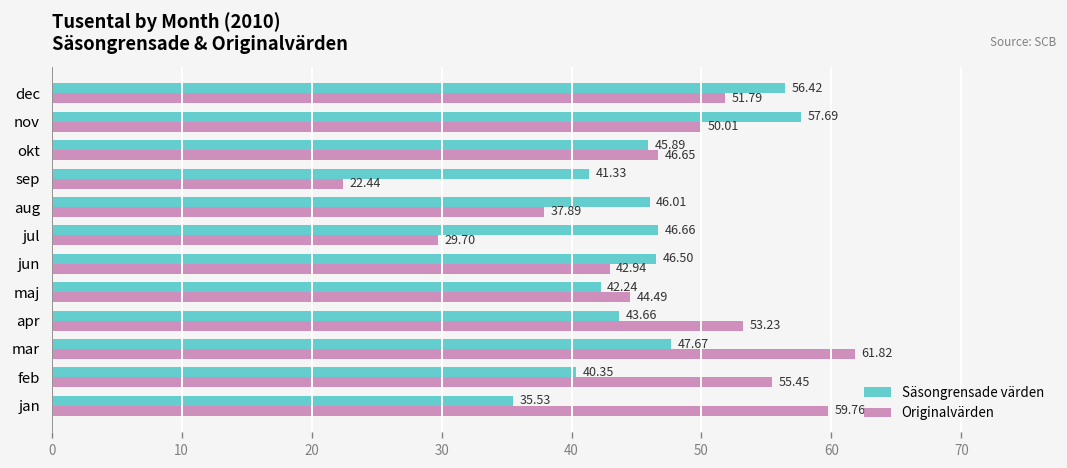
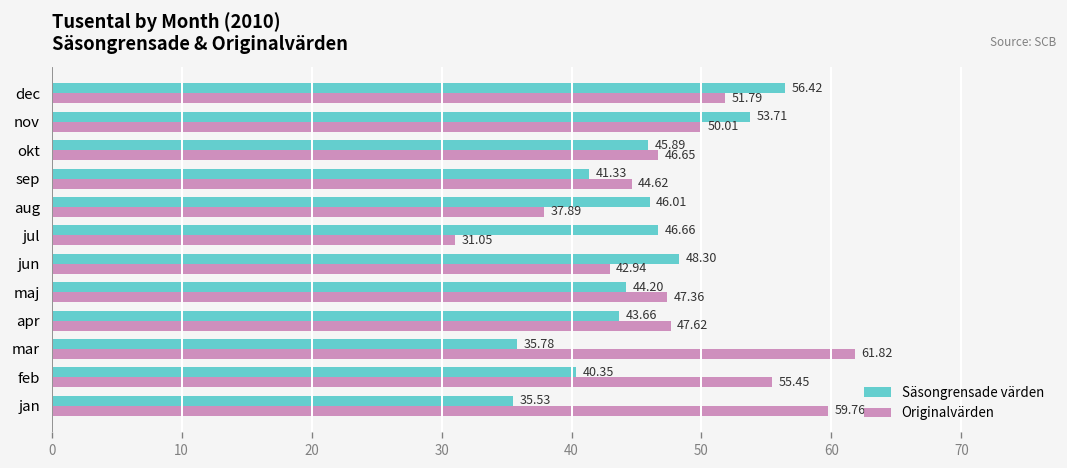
  {
    "Säsongrensade värden": {
      "dec": 56.42,
-     "nov": 57.69,
+     "nov": 53.71,
      "okt": 45.89,
      "sep": 41.33,
      "aug": 46.01,
      "jul": 46.66,
-     "jun": 46.50,
-     "maj": 42.24,
+     "jun": 48.30,
+     "maj": 44.20,
      "apr": 43.66,
-     "mar": 47.67,
+     "mar": 35.78,
      "feb": 40.35,
      "jan": 35.53
    },
    "Originalvärden": {
      "dec": 51.79,
      "nov": 50.01,
      "okt": 46.65,
-     "sep": 22.44,
+     "sep": 44.62,
      "aug": 37.89,
-     "jul": 29.70,
+     "jul": 31.05,
      "jun": 42.94,
-     "maj": 44.49,
-     "apr": 53.23,
+     "maj": 47.36,
+     "apr": 47.62,
      "mar": 61.82,
      "feb": 55.45,
      "jan": 59.76
    }
  }
